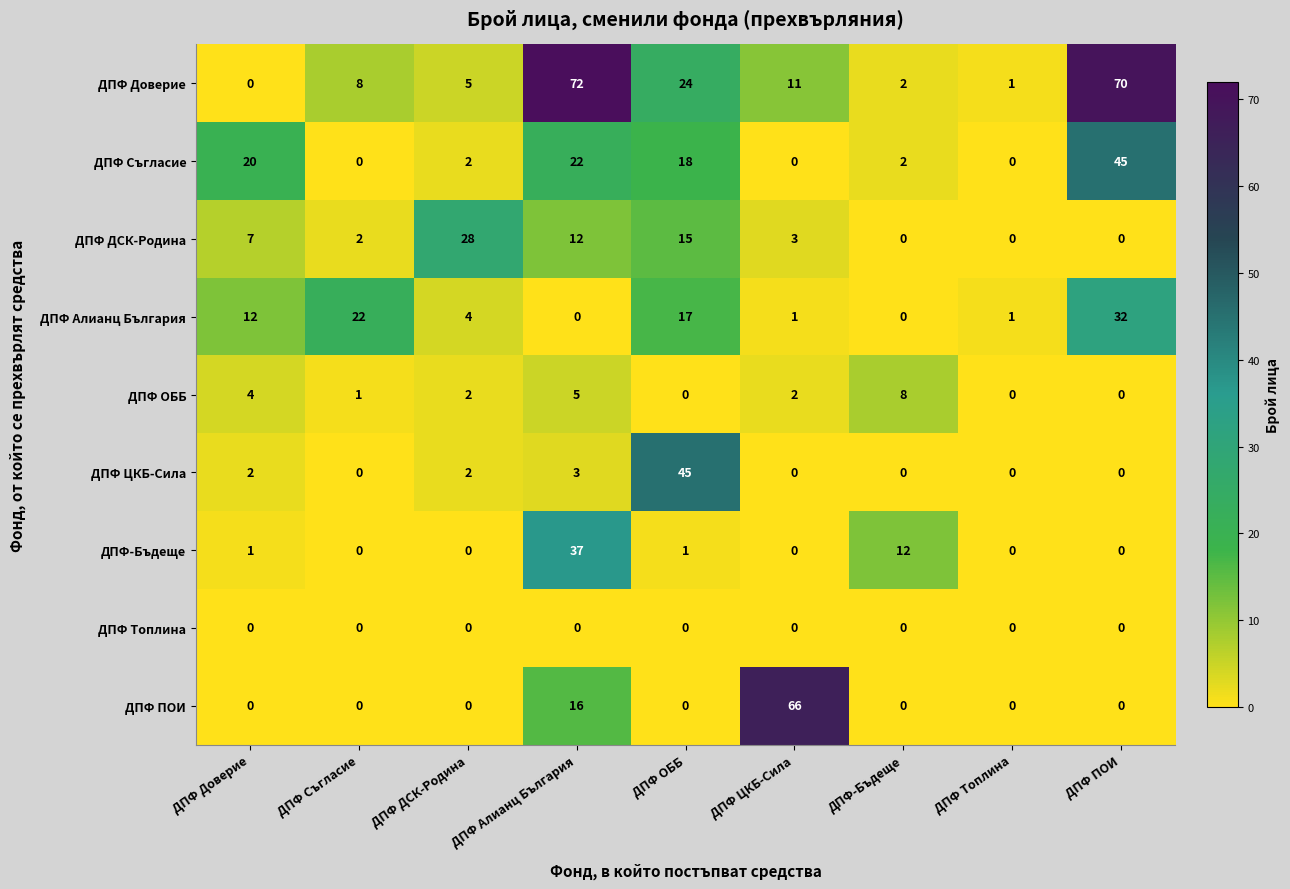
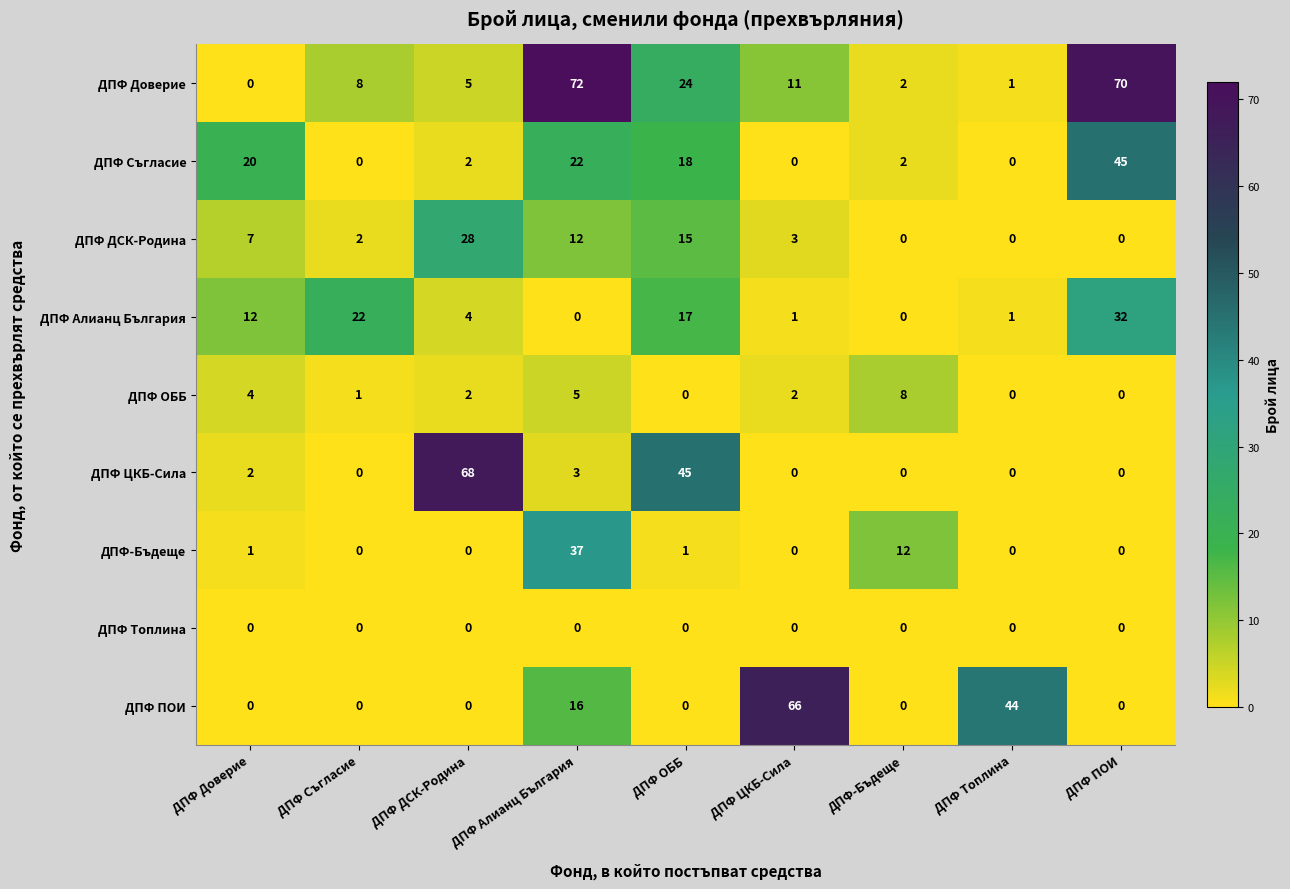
  {
    "ДПФ Доверие": {
      "ДПФ Доверие": 0,
      "ДПФ Съгласие": 8,
      "ДПФ ДСК-Родина": 5,
      "ДПФ Алианц България": 72,
      "ДПФ ОББ": 24,
      "ДПФ ЦКБ-Сила": 11,
      "ДПФ-Бъдеще": 2,
      "ДПФ Топлина": 1,
      "ДПФ ПОИ": 70
    },
    "ДПФ Съгласие": {
      "ДПФ Доверие": 20,
      "ДПФ Съгласие": 0,
      "ДПФ ДСК-Родина": 2,
      "ДПФ Алианц България": 22,
      "ДПФ ОББ": 18,
      "ДПФ ЦКБ-Сила": 0,
      "ДПФ-Бъдеще": 2,
      "ДПФ Топлина": 0,
      "ДПФ ПОИ": 45
    },
    "ДПФ ДСК-Родина": {
      "ДПФ Доверие": 7,
      "ДПФ Съгласие": 2,
      "ДПФ ДСК-Родина": 28,
      "ДПФ Алианц България": 12,
      "ДПФ ОББ": 15,
      "ДПФ ЦКБ-Сила": 3,
      "ДПФ-Бъдеще": 0,
      "ДПФ Топлина": 0,
      "ДПФ ПОИ": 0
    },
    "ДПФ Алианц България": {
      "ДПФ Доверие": 12,
      "ДПФ Съгласие": 22,
      "ДПФ ДСК-Родина": 4,
      "ДПФ Алианц България": 0,
      "ДПФ ОББ": 17,
      "ДПФ ЦКБ-Сила": 1,
      "ДПФ-Бъдеще": 0,
      "ДПФ Топлина": 1,
      "ДПФ ПОИ": 32
    },
    "ДПФ ОББ": {
      "ДПФ Доверие": 4,
      "ДПФ Съгласие": 1,
      "ДПФ ДСК-Родина": 2,
      "ДПФ Алианц България": 5,
      "ДПФ ОББ": 0,
      "ДПФ ЦКБ-Сила": 2,
      "ДПФ-Бъдеще": 8,
      "ДПФ Топлина": 0,
      "ДПФ ПОИ": 0
    },
    "ДПФ ЦКБ-Сила": {
      "ДПФ Доверие": 2,
      "ДПФ Съгласие": 0,
-     "ДПФ ДСК-Родина": 2,
+     "ДПФ ДСК-Родина": 68,
      "ДПФ Алианц България": 3,
      "ДПФ ОББ": 45,
      "ДПФ ЦКБ-Сила": 0,
      "ДПФ-Бъдеще": 0,
      "ДПФ Топлина": 0,
      "ДПФ ПОИ": 0
    },
    "ДПФ-Бъдеще": {
      "ДПФ Доверие": 1,
      "ДПФ Съгласие": 0,
      "ДПФ ДСК-Родина": 0,
      "ДПФ Алианц България": 37,
      "ДПФ ОББ": 1,
      "ДПФ ЦКБ-Сила": 0,
      "ДПФ-Бъдеще": 12,
      "ДПФ Топлина": 0,
      "ДПФ ПОИ": 0
    },
    "ДПФ Топлина": {
      "ДПФ Доверие": 0,
      "ДПФ Съгласие": 0,
      "ДПФ ДСК-Родина": 0,
      "ДПФ Алианц България": 0,
      "ДПФ ОББ": 0,
      "ДПФ ЦКБ-Сила": 0,
      "ДПФ-Бъдеще": 0,
      "ДПФ Топлина": 0,
      "ДПФ ПОИ": 0
    },
    "ДПФ ПОИ": {
      "ДПФ Доверие": 0,
      "ДПФ Съгласие": 0,
      "ДПФ ДСК-Родина": 0,
      "ДПФ Алианц България": 16,
      "ДПФ ОББ": 0,
      "ДПФ ЦКБ-Сила": 66,
      "ДПФ-Бъдеще": 0,
-     "ДПФ Топлина": 0,
+     "ДПФ Топлина": 44,
      "ДПФ ПОИ": 0
    }
  }
